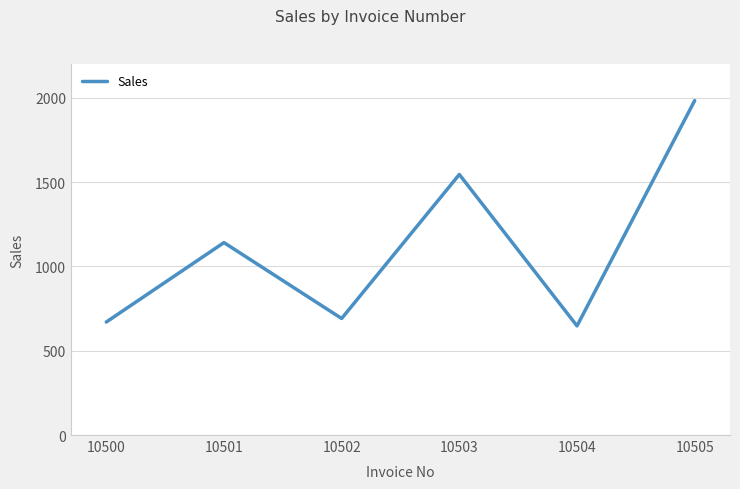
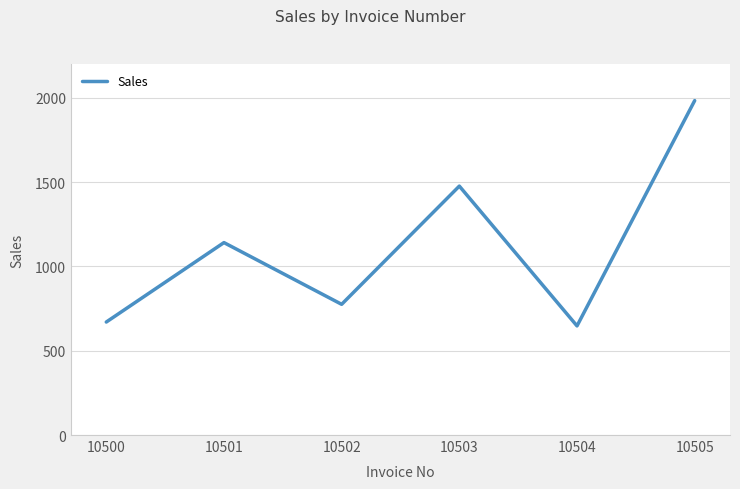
  {
    "10500": 670,
    "10501": 1140,
-   "10502": 690,
-   "10503": 1550,
+   "10502": 780,
+   "10503": 1480,
    "10504": 650,
    "10505": 1980
  }
